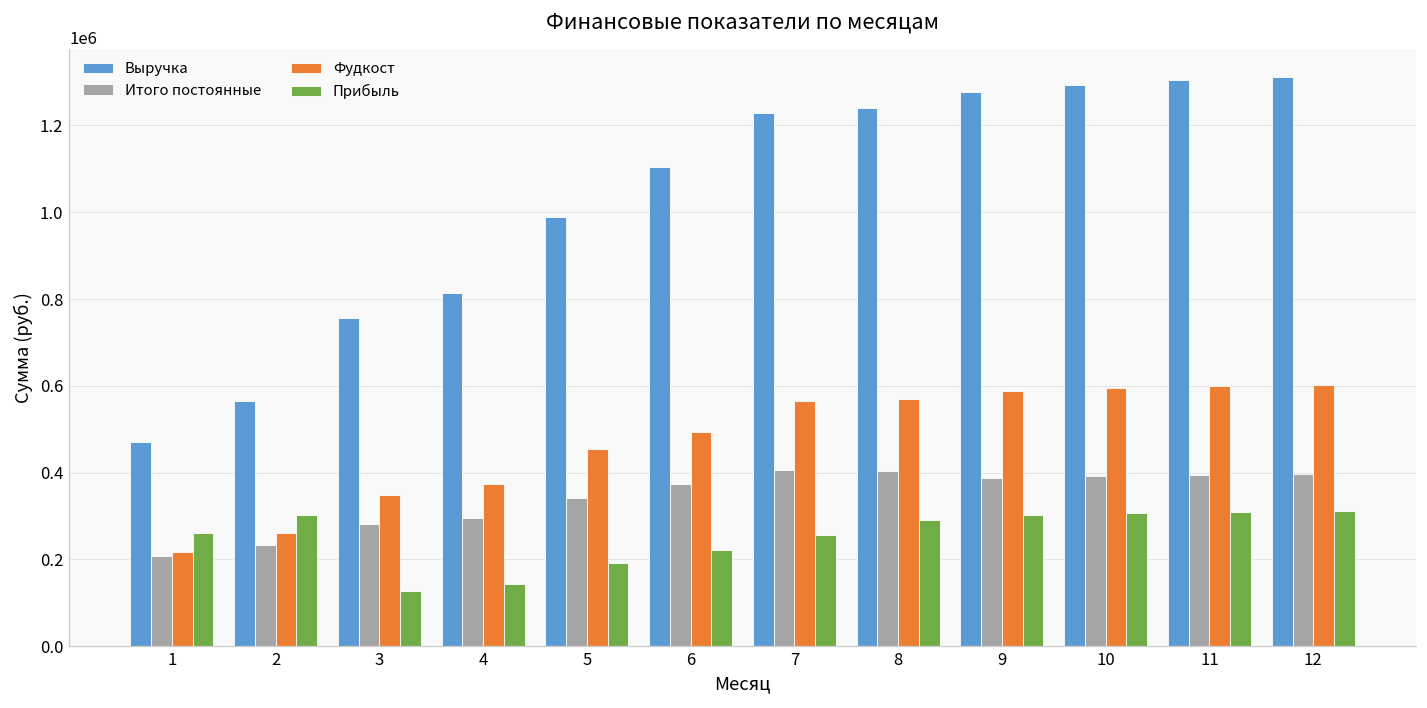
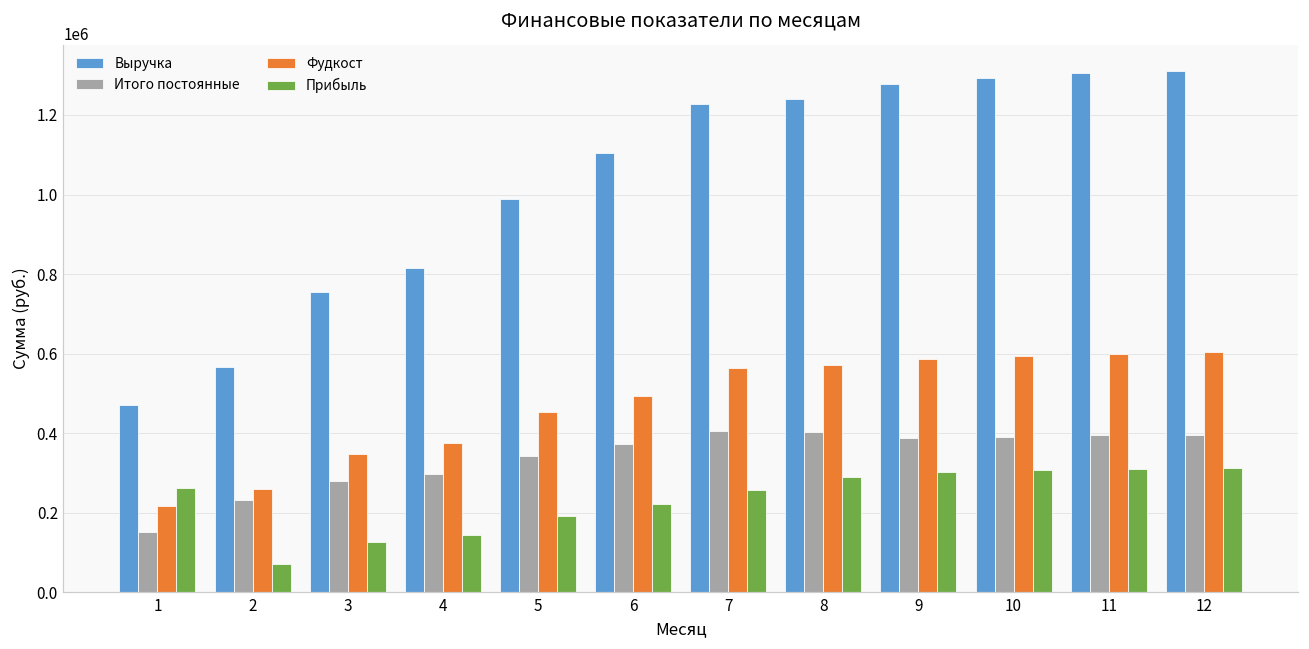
  {
    "Выручка": {
      "1": 470000,
      "2": 570000,
      "3": 760000,
      "4": 810000,
      "5": 990000,
      "6": 1100000,
      "7": 1230000,
      "8": 1240000,
      "9": 1280000,
      "10": 1290000,
      "11": 1310000,
      "12": 1310000
    },
    "Итого постоянные": {
-     "1": 210000,
+     "1": 150000,
      "2": 230000,
      "3": 280000,
      "4": 300000,
      "5": 340000,
      "6": 370000,
      "7": 410000,
      "8": 400000,
      "9": 390000,
      "10": 390000,
      "11": 390000,
      "12": 400000
    },
    "Фудкост": {
      "1": 220000,
      "2": 260000,
      "3": 350000,
      "4": 370000,
      "5": 450000,
      "6": 490000,
      "7": 560000,
      "8": 570000,
      "9": 590000,
      "10": 600000,
      "11": 600000,
      "12": 600000
    },
    "Прибыль": {
      "1": 260000,
-     "2": 300000,
+     "2": 70000,
      "3": 130000,
      "4": 140000,
      "5": 190000,
      "6": 220000,
      "7": 260000,
      "8": 290000,
      "9": 300000,
      "10": 310000,
      "11": 310000,
      "12": 310000
    }
  }
